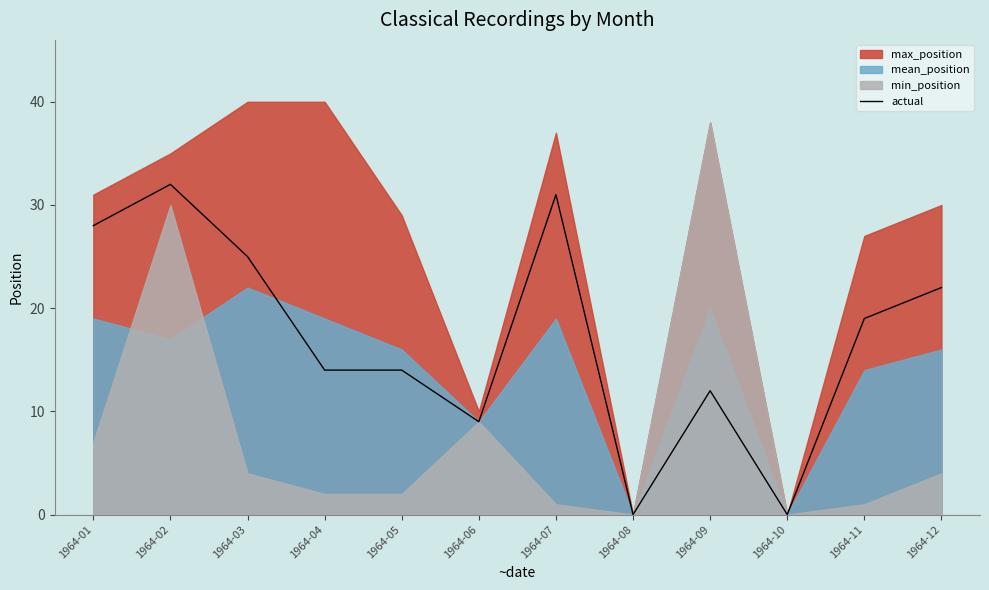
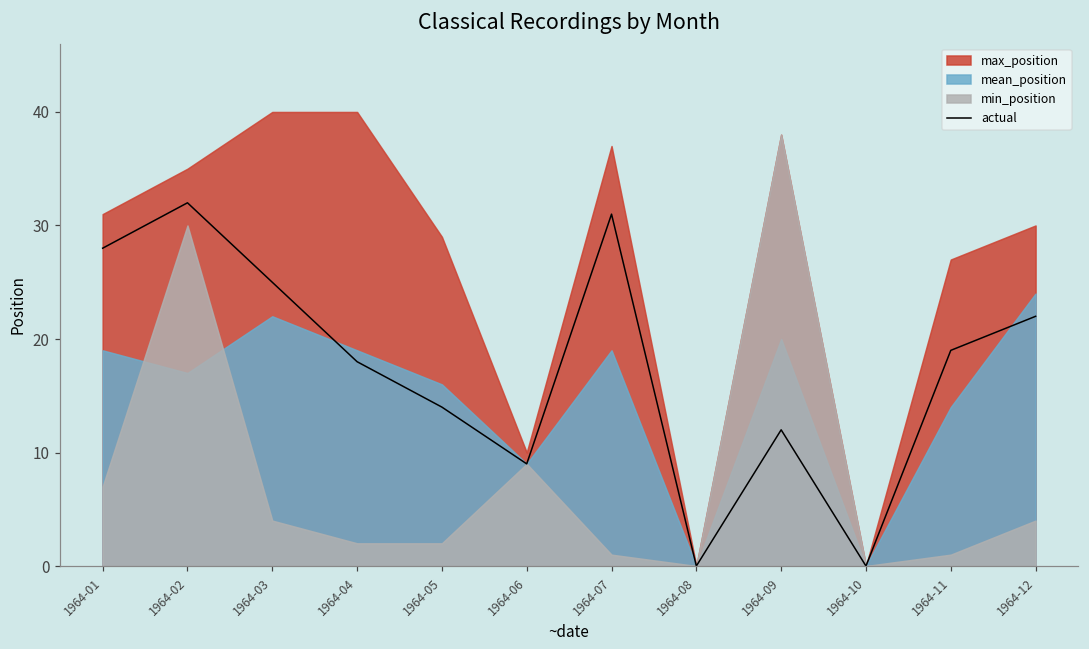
  {
    "actual": {
      "1964-01": 28,
      "1964-02": 32,
      "1964-03": 25,
-     "1964-04": 14,
+     "1964-04": 18,
      "1964-05": 14,
      "1964-07": 31,
      "1964-09": 12,
      "1964-11": 19,
      "1964-12": 22
    },
    "max_position": {
      "1964-01": 31,
      "1964-02": 35,
      "1964-03": 40,
      "1964-04": 40,
      "1964-05": 29,
      "1964-06": 10,
      "1964-07": 37,
      "1964-11": 27,
      "1964-12": 30
    },
    "mean_position": {
      "1964-01": 19,
      "1964-02": 17,
      "1964-03": 22,
      "1964-04": 19,
      "1964-05": 16,
      "1964-07": 19,
      "1964-09": 20,
      "1964-11": 14,
-     "1964-12": 16
+     "1964-12": 24
    },
    "min_position": {
      "1964-01": 7,
      "1964-02": 30,
      "1964-03": 4,
      "1964-04": 2,
      "1964-05": 2,
      "1964-07": 1,
      "1964-11": 1,
      "1964-12": 4
    }
  }
